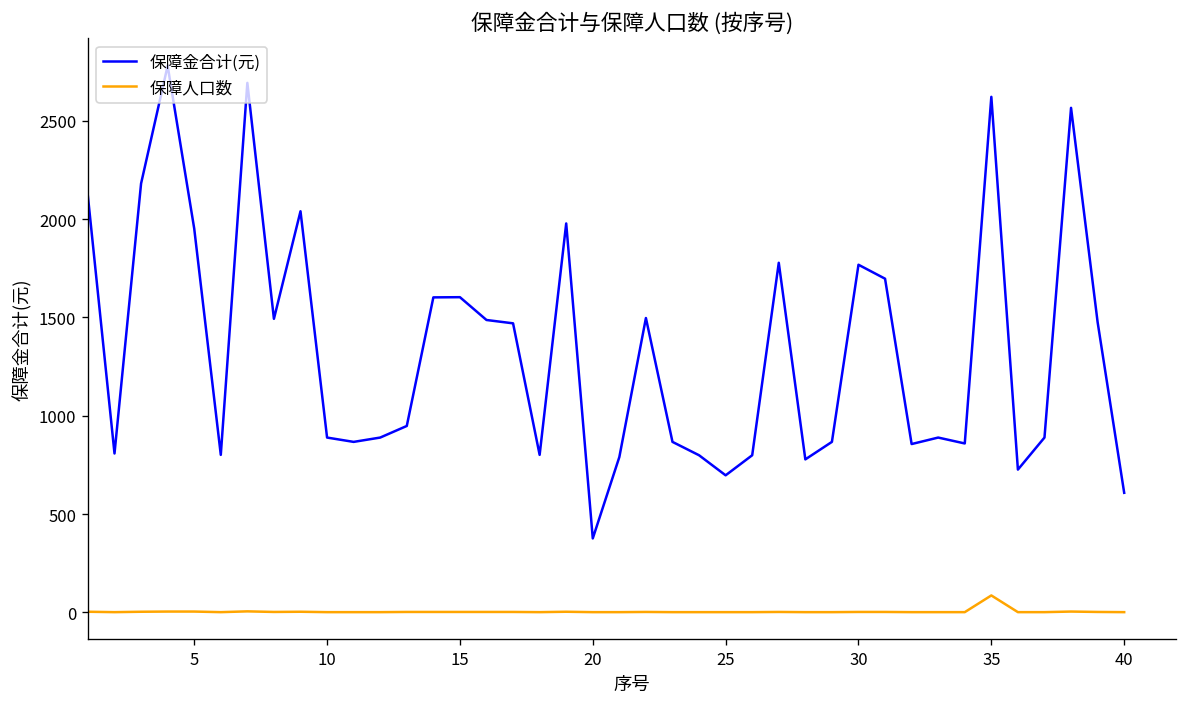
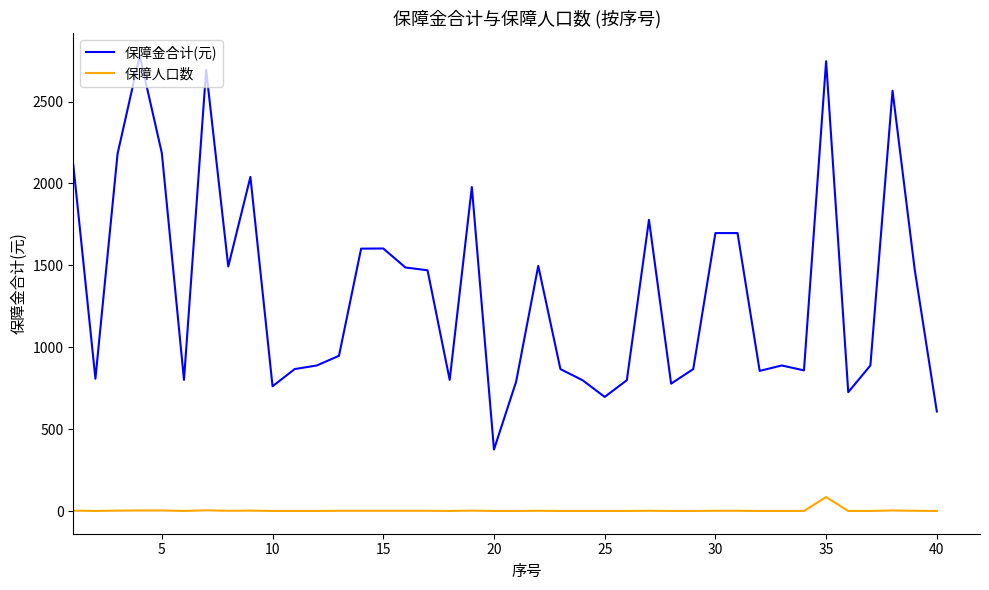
  {
    "保障金合计(元)": {
-     "5": 1950,
-     "10": 890,
+     "5": 2190,
+     "10": 760,
      "15": 1600,
      "20": 380,
      "25": 700,
-     "30": 1770,
-     "35": 2620,
+     "30": 1700,
+     "35": 2750,
      "40": 610
    },
    "保障人口数": {
      "5": 0,
      "10": 0,
      "15": 0,
      "20": 0,
      "25": 0,
      "30": 0,
      "35": 90,
      "40": 0
    }
  }
